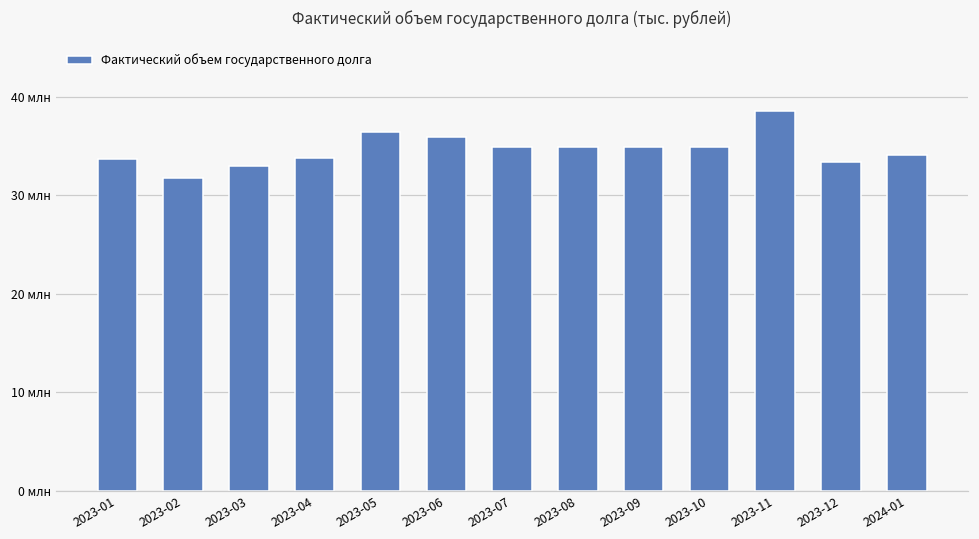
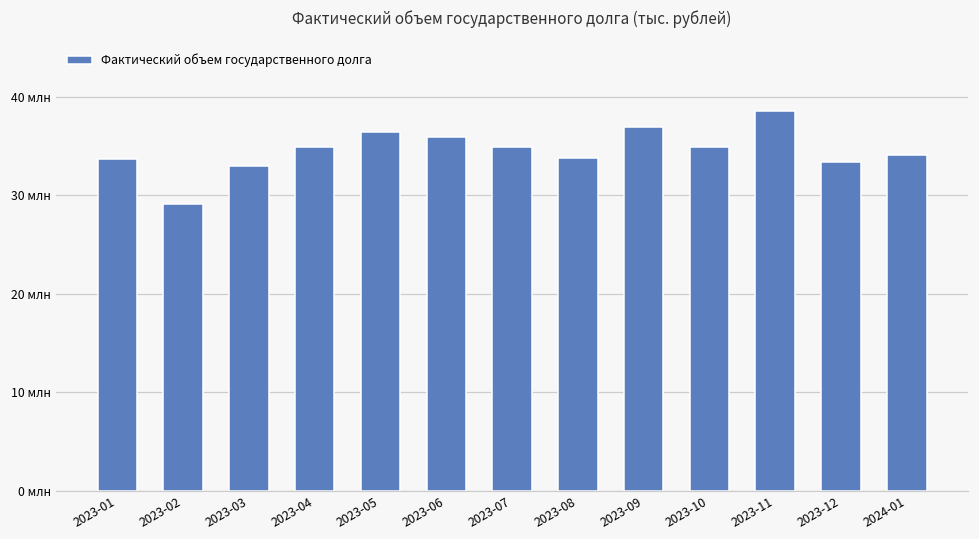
  {
    "2023-01": "34 млн",
-   "2023-02": "32 млн",
+   "2023-02": "29 млн",
    "2023-03": "33 млн",
-   "2023-04": "34 млн",
+   "2023-04": "35 млн",
    "2023-05": "36 млн",
    "2023-06": "36 млн",
    "2023-07": "35 млн",
-   "2023-08": "35 млн",
-   "2023-09": "35 млн",
+   "2023-08": "34 млн",
+   "2023-09": "37 млн",
    "2023-10": "35 млн",
    "2023-11": "39 млн",
    "2023-12": "33 млн",
    "2024-01": "34 млн"
  }
